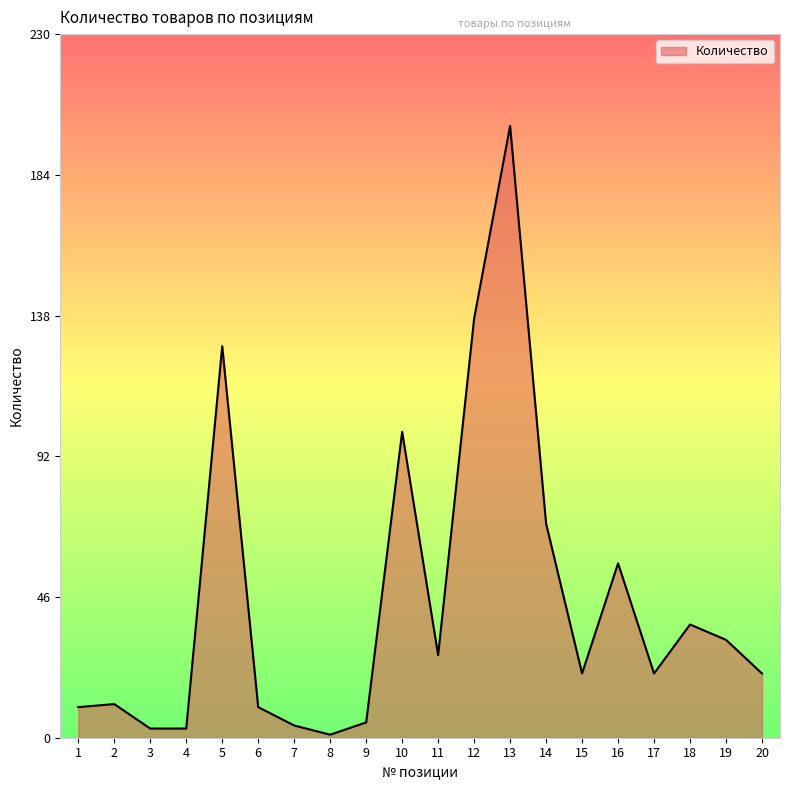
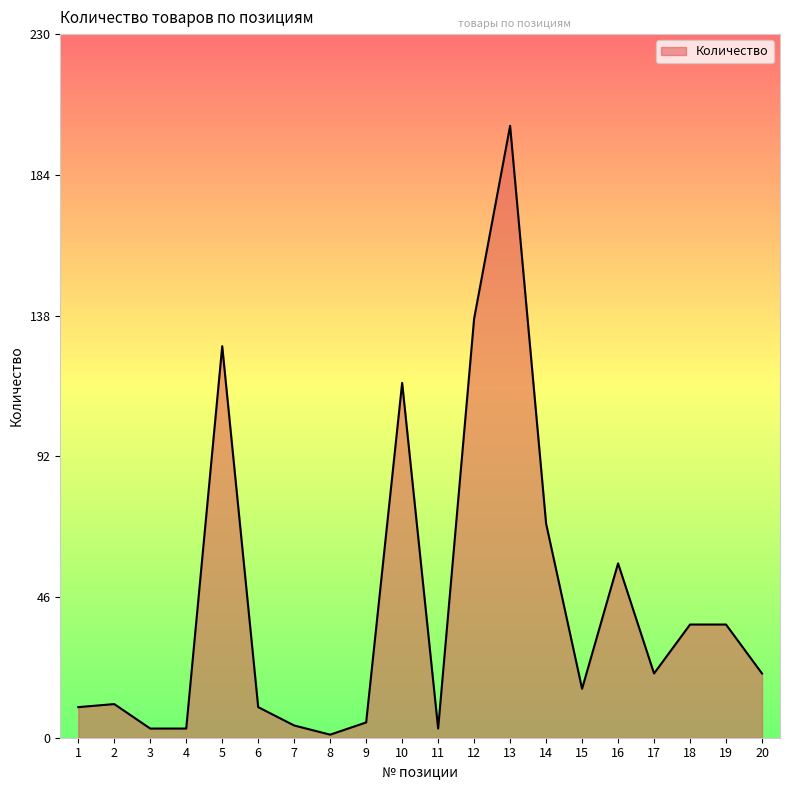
  {
    "1": 10,
    "2": 11,
    "3": 3,
    "4": 3,
    "5": 128,
    "6": 10,
    "7": 4,
    "8": 1,
    "9": 5,
-   "10": 100,
-   "11": 27,
+   "10": 116,
+   "11": 3,
    "12": 137,
    "13": 200,
    "14": 70,
-   "15": 21,
+   "15": 16,
    "16": 57,
    "17": 21,
    "18": 37,
-   "19": 32,
+   "19": 37,
    "20": 21
  }
